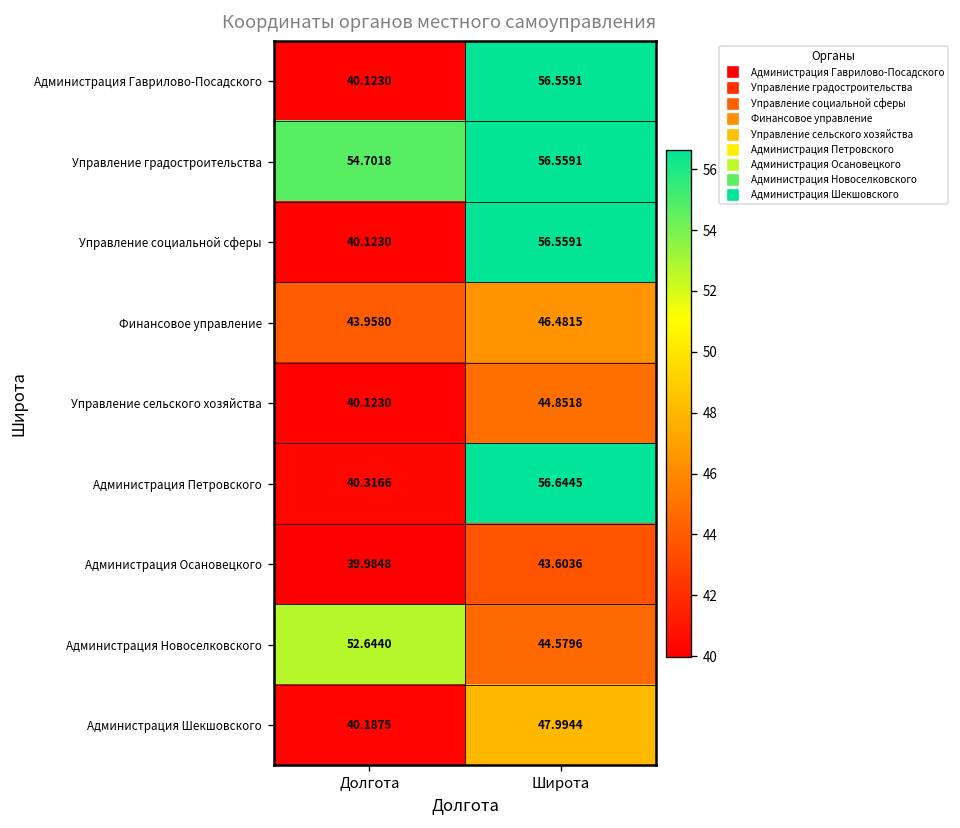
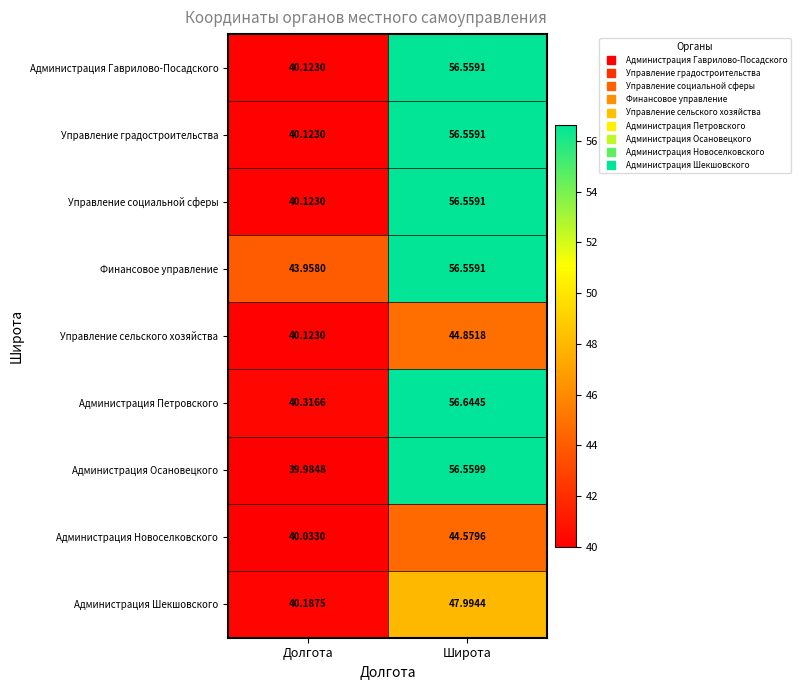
  {
    "Администрация Гаврилово-Посадского": {
      "Долгота": 40.1230,
      "Широта": 56.5591
    },
    "Управление градостроительства": {
-     "Долгота": 54.7018,
+     "Долгота": 40.1230,
      "Широта": 56.5591
    },
    "Управление социальной сферы": {
      "Долгота": 40.1230,
      "Широта": 56.5591
    },
    "Финансовое управление": {
      "Долгота": 43.9580,
-     "Широта": 46.4815
+     "Широта": 56.5591
    },
    "Управление сельского хозяйства": {
      "Долгота": 40.1230,
      "Широта": 44.8518
    },
    "Администрация Петровского": {
      "Долгота": 40.3166,
      "Широта": 56.6445
    },
    "Администрация Осановецкого": {
      "Долгота": 39.9848,
-     "Широта": 43.6036
+     "Широта": 56.5599
    },
    "Администрация Новоселковского": {
-     "Долгота": 52.6440,
+     "Долгота": 40.0330,
      "Широта": 44.5796
    },
    "Администрация Шекшовского": {
      "Долгота": 40.1875,
      "Широта": 47.9944
    }
  }
